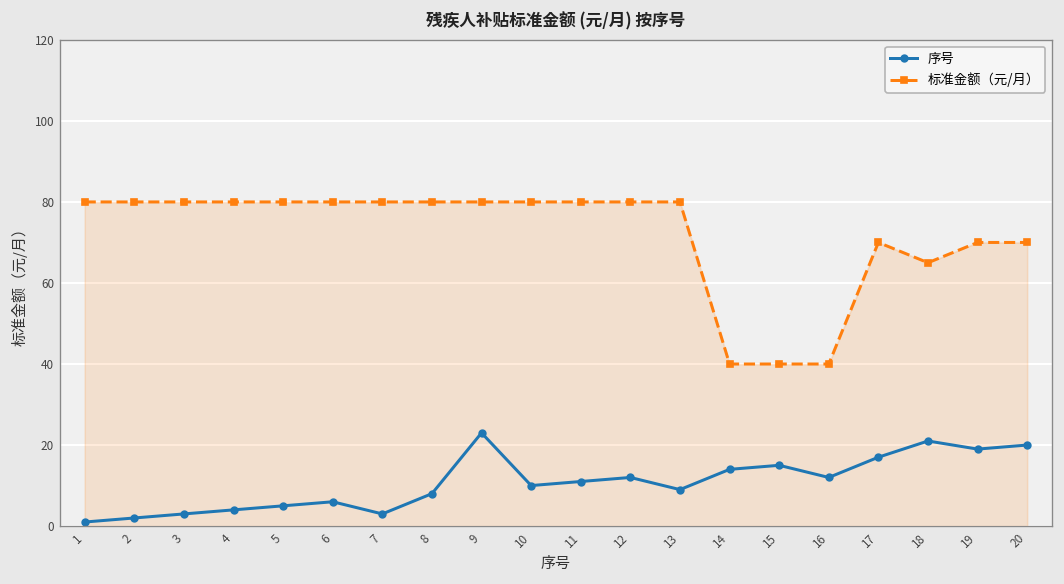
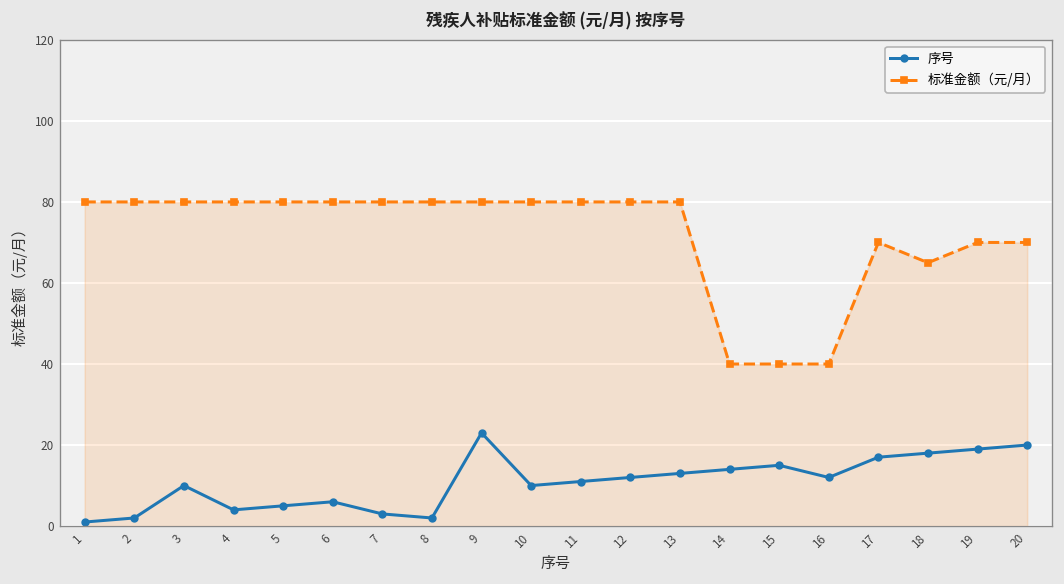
  {
    "序号": {
      "1": 1,
      "2": 2,
-     "3": 3,
+     "3": 10,
      "4": 4,
      "5": 5,
      "6": 6,
      "7": 3,
-     "8": 8,
+     "8": 2,
      "9": 23,
      "10": 10,
      "11": 11,
      "12": 12,
-     "13": 9,
+     "13": 13,
      "14": 14,
      "15": 15,
      "16": 12,
      "17": 17,
-     "18": 21,
+     "18": 18,
      "19": 19,
      "20": 20
    },
    "标准金额（元/月）": {
      "1": 80,
      "2": 80,
      "3": 80,
      "4": 80,
      "5": 80,
      "6": 80,
      "7": 80,
      "8": 80,
      "9": 80,
      "10": 80,
      "11": 80,
      "12": 80,
      "13": 80,
      "14": 40,
      "15": 40,
      "16": 40,
      "17": 70,
      "18": 65,
      "19": 70,
      "20": 70
    }
  }
